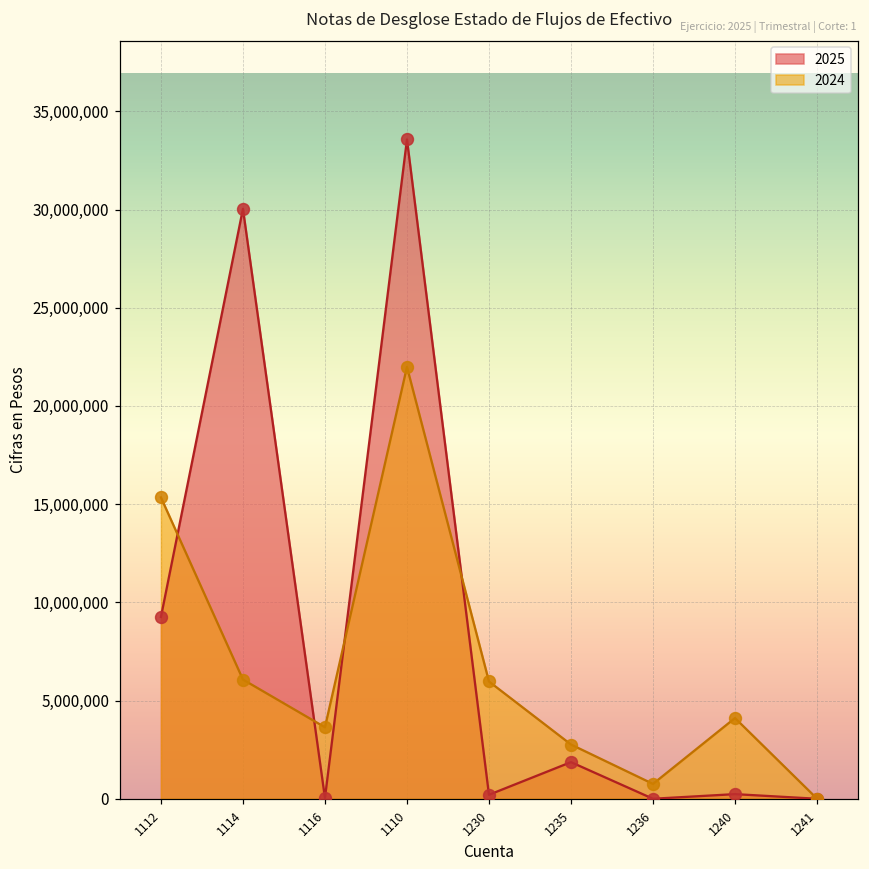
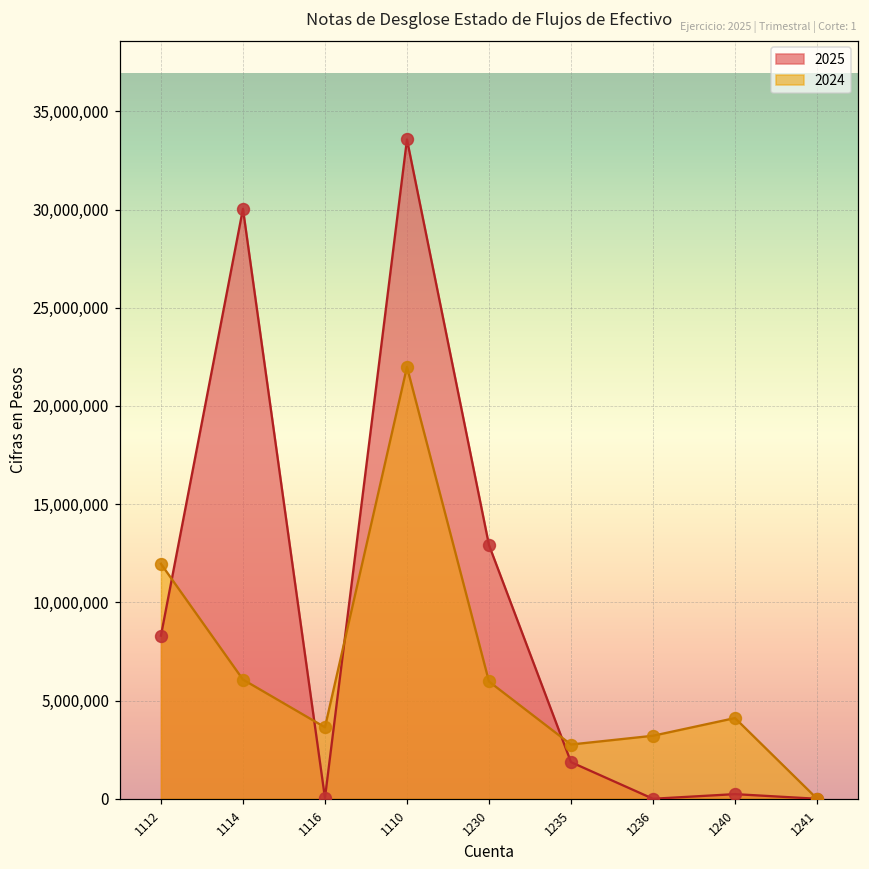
  {
    "2025": {
-     "1112": "9,300,000",
+     "1112": "8,300,000",
      "1114": "30,000,000",
      "1116": "0",
      "1110": "33,600,000",
-     "1230": "200,000",
+     "1230": "12,900,000",
      "1235": "1,900,000",
      "1236": "0",
      "1240": "200,000"
    },
    "2024": {
-     "1112": "15,300,000",
+     "1112": "12,000,000",
      "1114": "6,100,000",
      "1116": "3,600,000",
      "1110": "22,000,000",
      "1230": "6,000,000",
      "1235": "2,800,000",
-     "1236": "800,000",
+     "1236": "3,200,000",
      "1240": "4,100,000"
    }
  }
